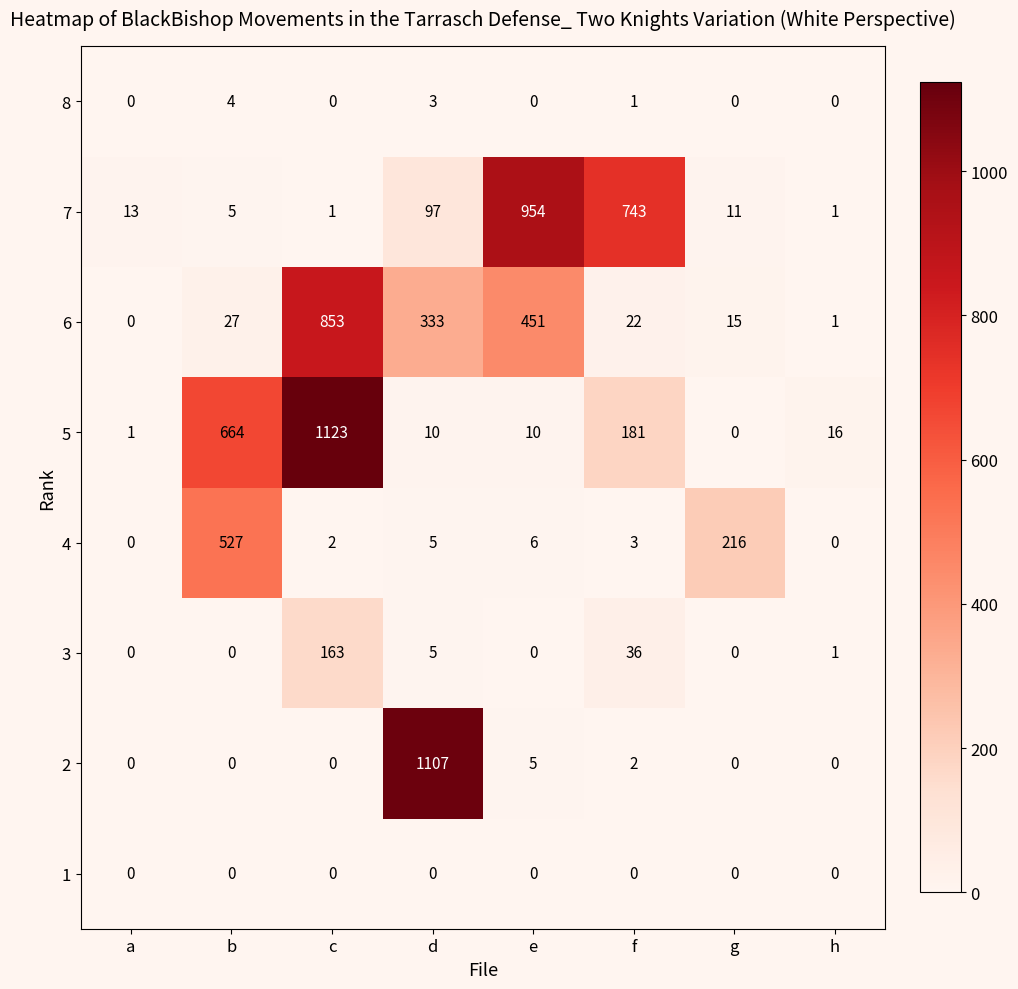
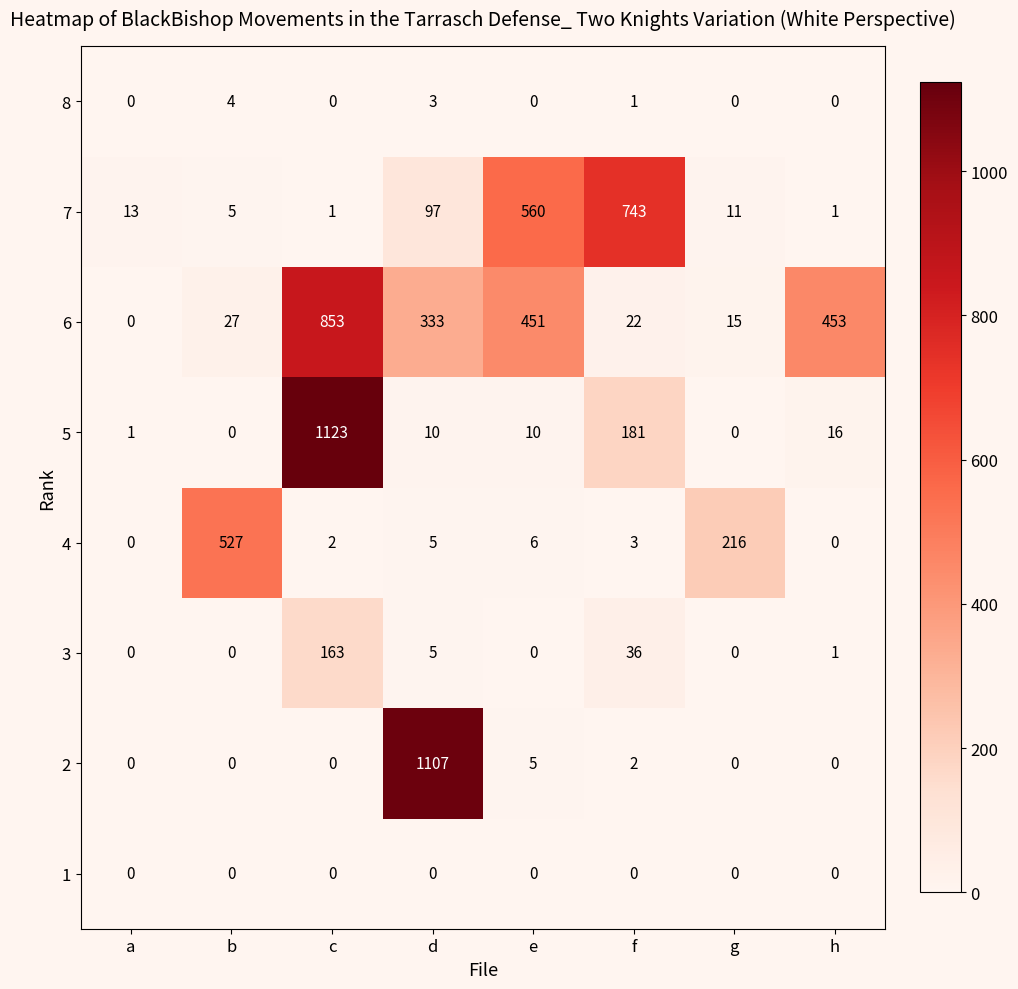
  {
    "8": {
      "a": 0,
      "b": 4,
      "c": 0,
      "d": 3,
      "e": 0,
      "f": 1,
      "g": 0,
      "h": 0
    },
    "7": {
      "a": 13,
      "b": 5,
      "c": 1,
      "d": 97,
-     "e": 954,
+     "e": 560,
      "f": 743,
      "g": 11,
      "h": 1
    },
    "6": {
      "a": 0,
      "b": 27,
      "c": 853,
      "d": 333,
      "e": 451,
      "f": 22,
      "g": 15,
-     "h": 1
+     "h": 453
    },
    "5": {
      "a": 1,
-     "b": 664,
+     "b": 0,
      "c": 1123,
      "d": 10,
      "e": 10,
      "f": 181,
      "g": 0,
      "h": 16
    },
    "4": {
      "a": 0,
      "b": 527,
      "c": 2,
      "d": 5,
      "e": 6,
      "f": 3,
      "g": 216,
      "h": 0
    },
    "3": {
      "a": 0,
      "b": 0,
      "c": 163,
      "d": 5,
      "e": 0,
      "f": 36,
      "g": 0,
      "h": 1
    },
    "2": {
      "a": 0,
      "b": 0,
      "c": 0,
      "d": 1107,
      "e": 5,
      "f": 2,
      "g": 0,
      "h": 0
    },
    "1": {
      "a": 0,
      "b": 0,
      "c": 0,
      "d": 0,
      "e": 0,
      "f": 0,
      "g": 0,
      "h": 0
    }
  }
